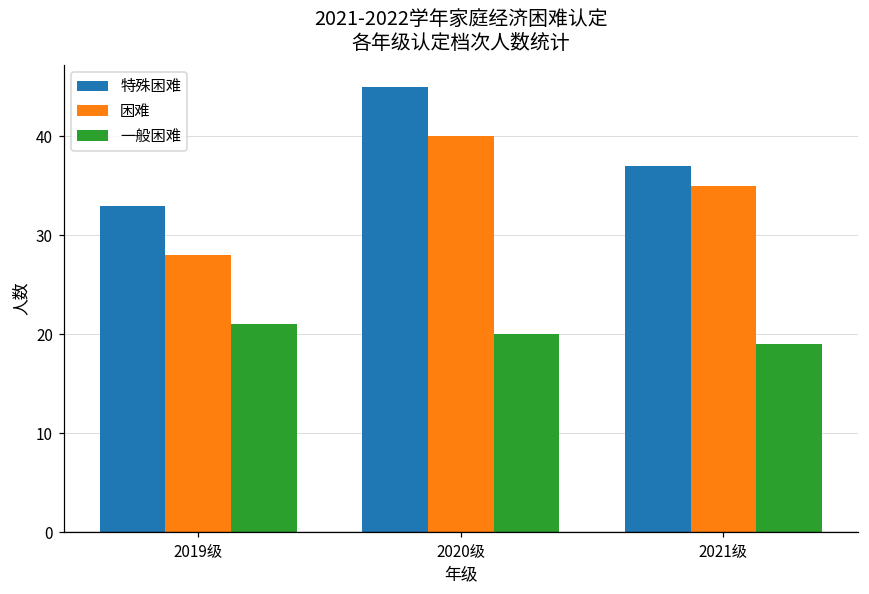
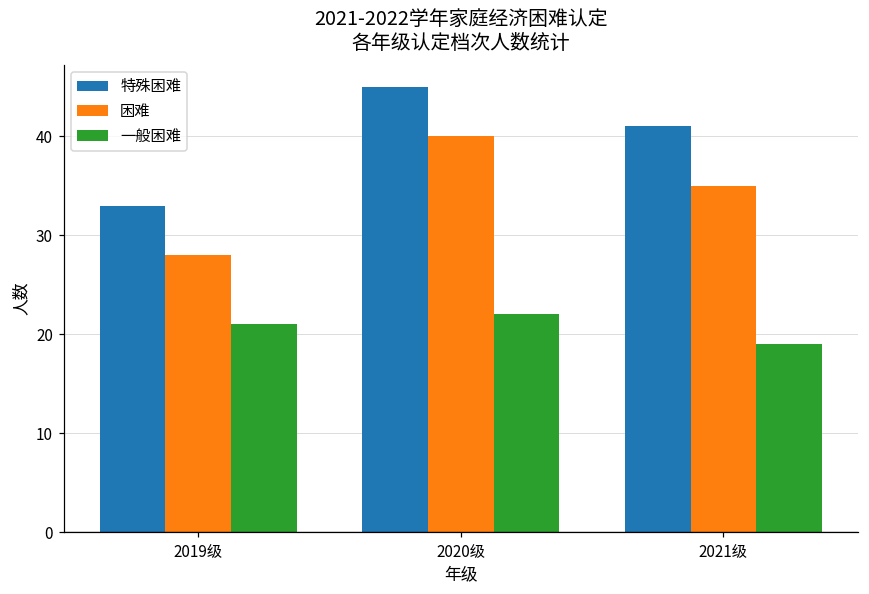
  {
    "特殊困难": {
      "2019级": 33,
      "2020级": 45,
-     "2021级": 37
+     "2021级": 41
    },
    "困难": {
      "2019级": 28,
      "2020级": 40,
      "2021级": 35
    },
    "一般困难": {
      "2019级": 21,
-     "2020级": 20,
+     "2020级": 22,
      "2021级": 19
    }
  }
